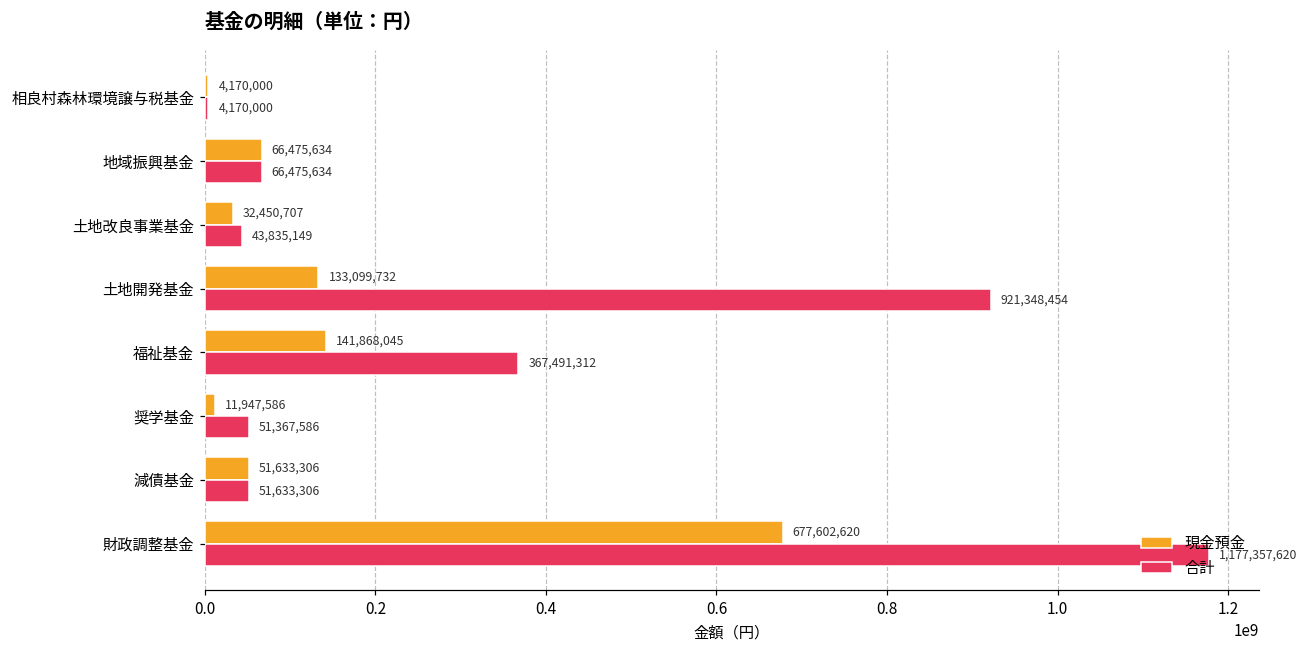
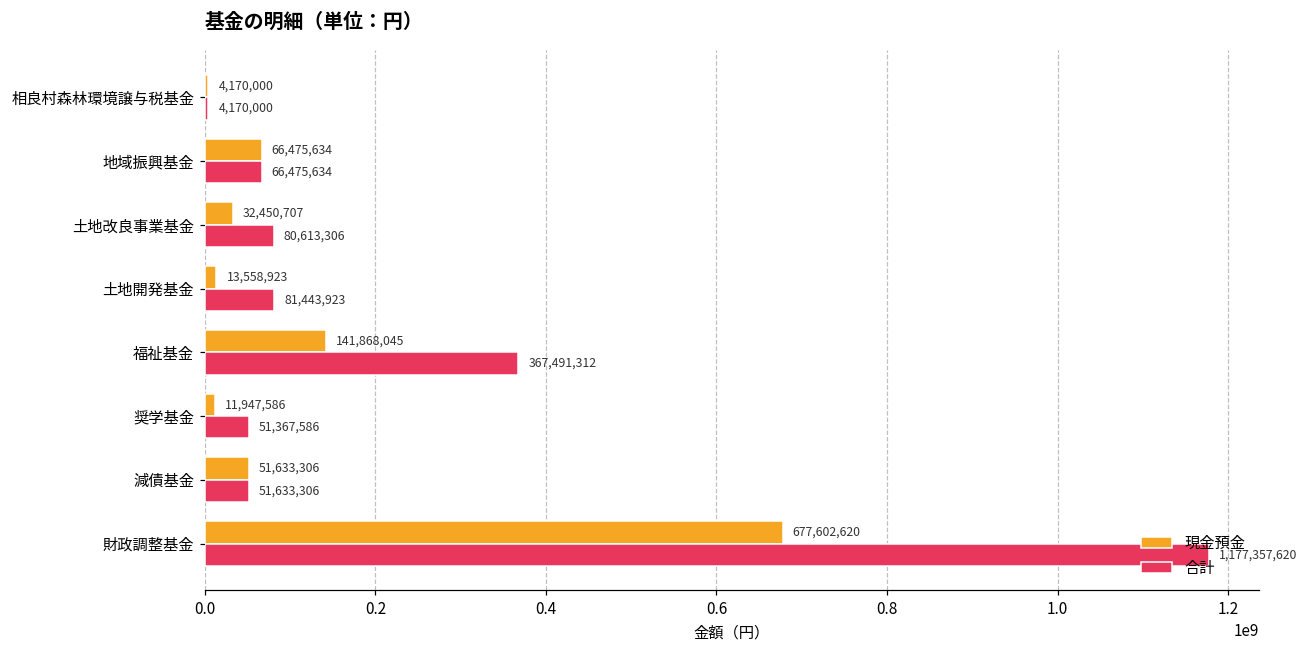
  {
    "現金預金": {
      "相良村森林環境譲与税基金": "4,170,000",
      "地域振興基金": "66,475,634",
      "土地改良事業基金": "32,450,707",
-     "土地開発基金": "133,099,732",
+     "土地開発基金": "13,558,923",
      "福祉基金": "141,868,045",
      "奨学基金": "11,947,586",
      "減債基金": "51,633,306",
      "財政調整基金": "677,602,620"
    },
    "合計": {
      "相良村森林環境譲与税基金": "4,170,000",
      "地域振興基金": "66,475,634",
-     "土地改良事業基金": "43,835,149",
-     "土地開発基金": "921,348,454",
+     "土地改良事業基金": "80,613,306",
+     "土地開発基金": "81,443,923",
      "福祉基金": "367,491,312",
      "奨学基金": "51,367,586",
      "減債基金": "51,633,306",
      "財政調整基金": "1,177,357,620"
    }
  }
